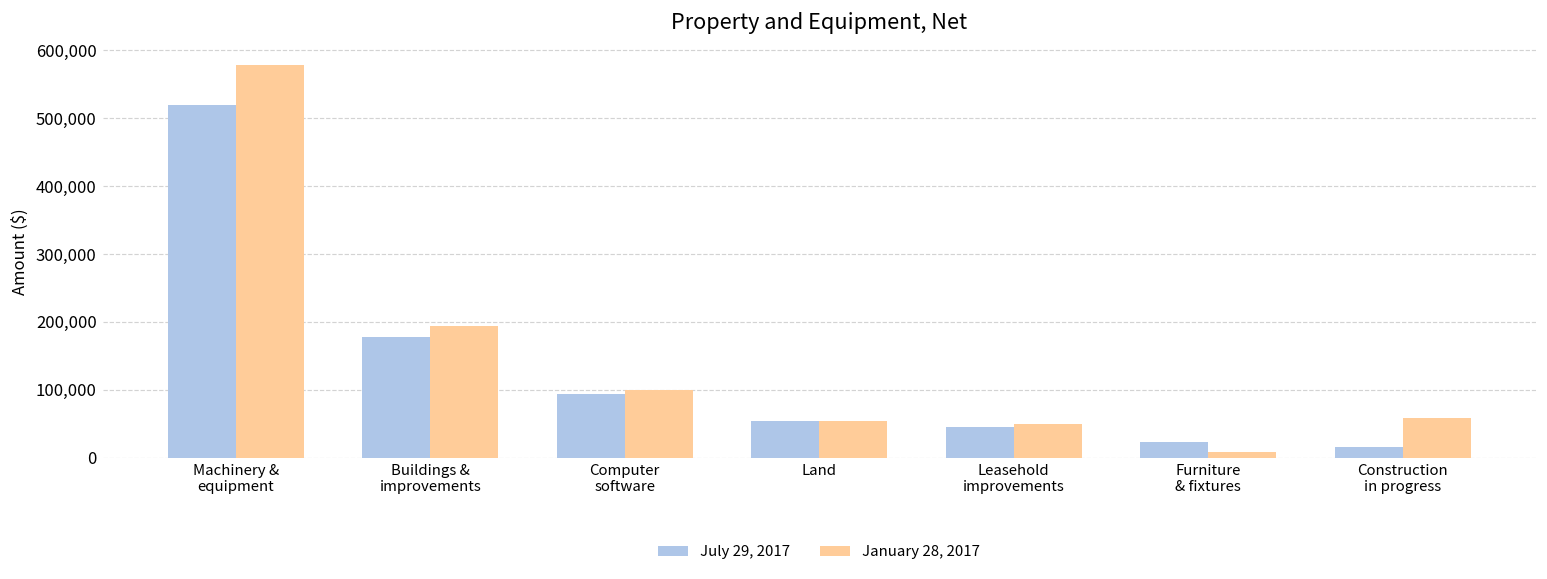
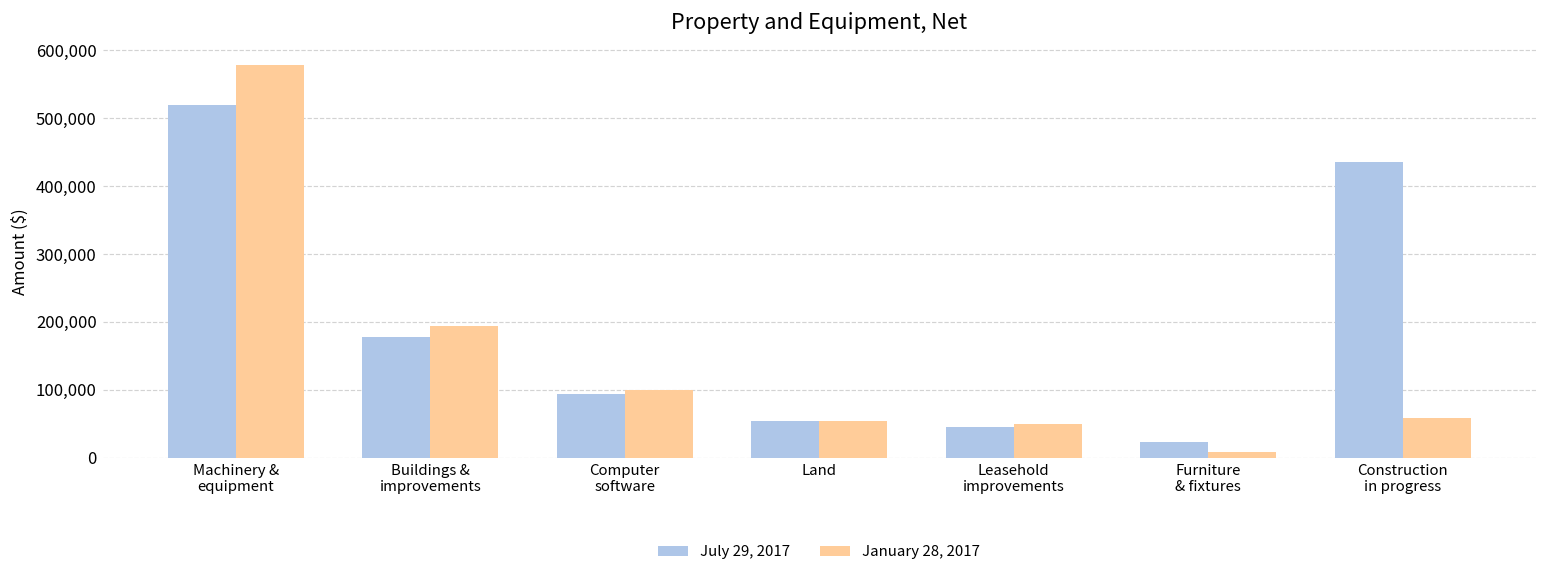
  {
    "July 29, 2017": {
      "Machinery & equipment": "520,000",
      "Buildings & improvements": "180,000",
      "Computer software": "90,000",
      "Land": "50,000",
      "Leasehold improvements": "50,000",
      "Furniture & fixtures": "20,000",
-     "Construction in progress": "20,000"
+     "Construction in progress": "430,000"
    },
    "January 28, 2017": {
      "Machinery & equipment": "580,000",
      "Buildings & improvements": "190,000",
      "Computer software": "100,000",
      "Land": "50,000",
      "Leasehold improvements": "50,000",
      "Furniture & fixtures": "10,000",
      "Construction in progress": "60,000"
    }
  }
